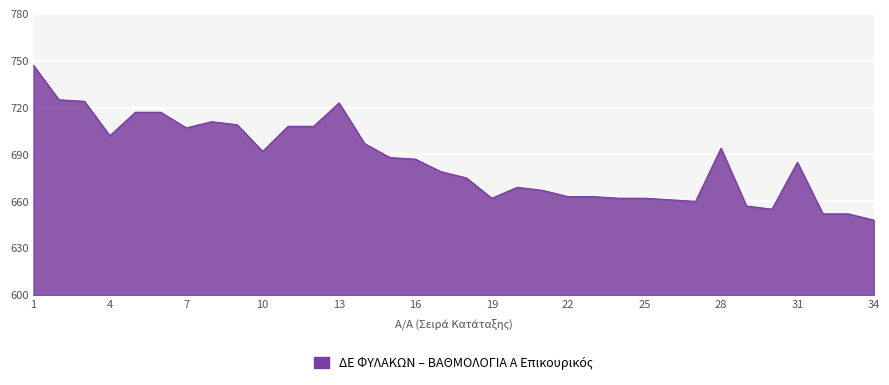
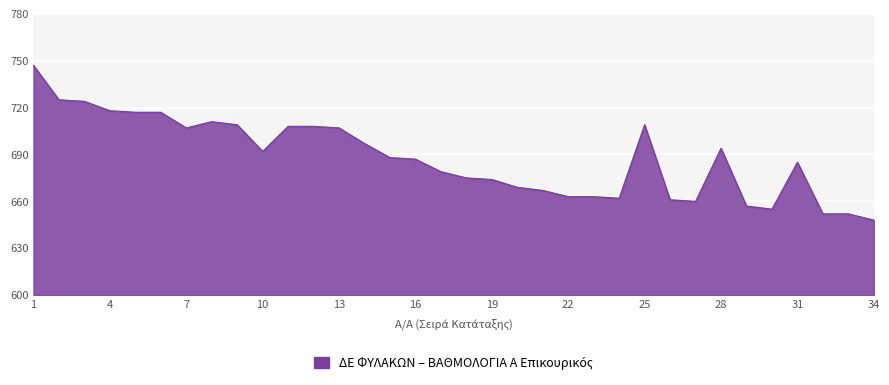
  {
    "1": 747,
-   "4": 702,
+   "4": 718,
    "7": 707,
    "10": 692,
-   "13": 723,
+   "13": 707,
    "16": 687,
-   "19": 662,
+   "19": 674,
    "22": 663,
-   "25": 662,
+   "25": 709,
    "28": 694,
    "31": 685,
    "34": 648
  }
